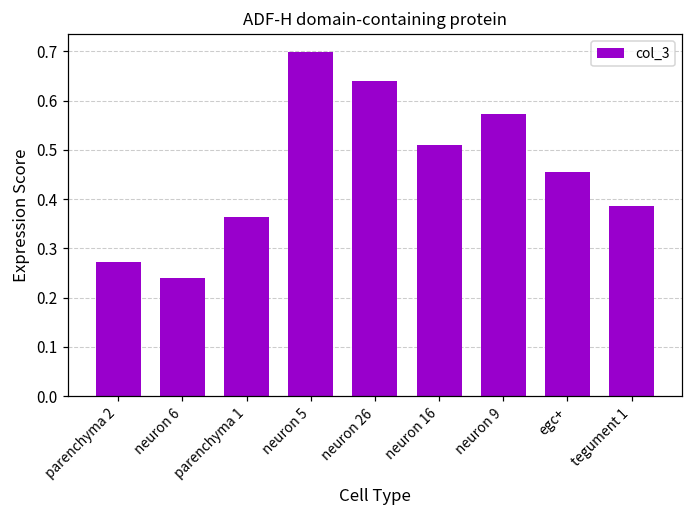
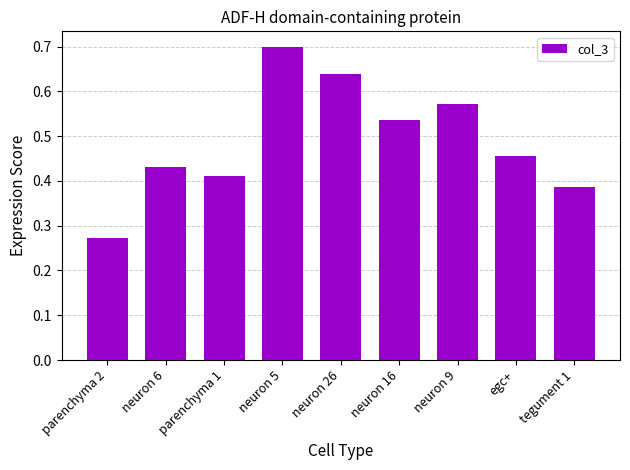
  {
    "parenchyma 2": 0.27,
-   "neuron 6": 0.24,
-   "parenchyma 1": 0.36,
+   "neuron 6": 0.43,
+   "parenchyma 1": 0.41,
    "neuron 5": 0.70,
    "neuron 26": 0.64,
-   "neuron 16": 0.51,
+   "neuron 16": 0.54,
    "neuron 9": 0.57,
    "egc+": 0.46,
    "tegument 1": 0.39
  }
